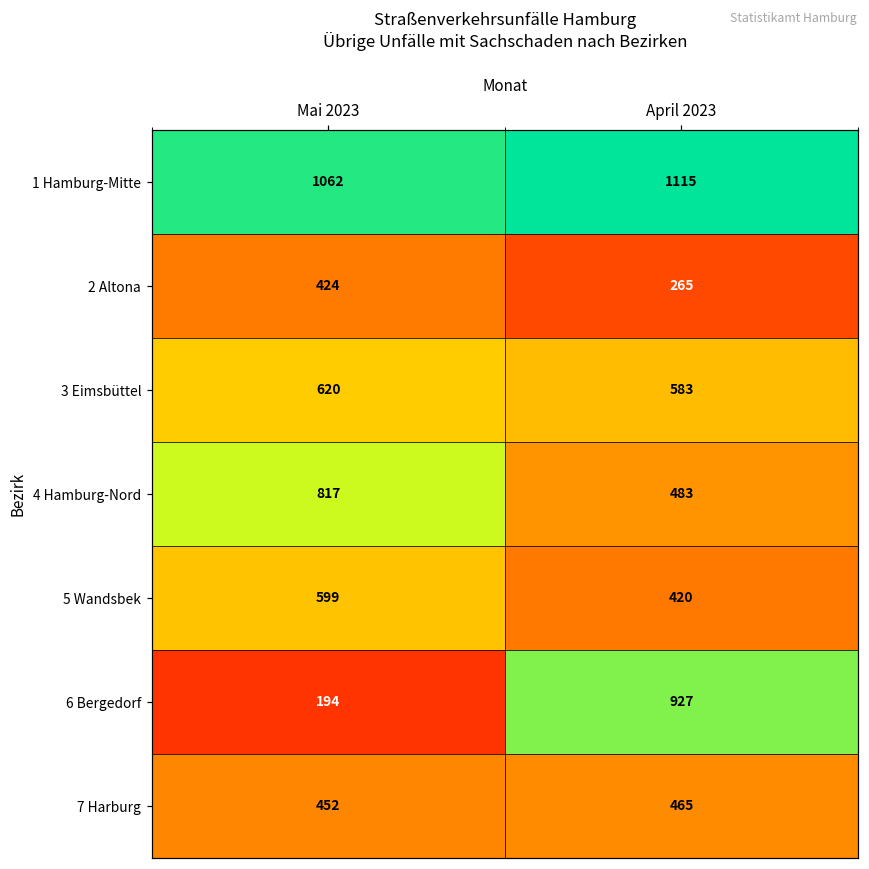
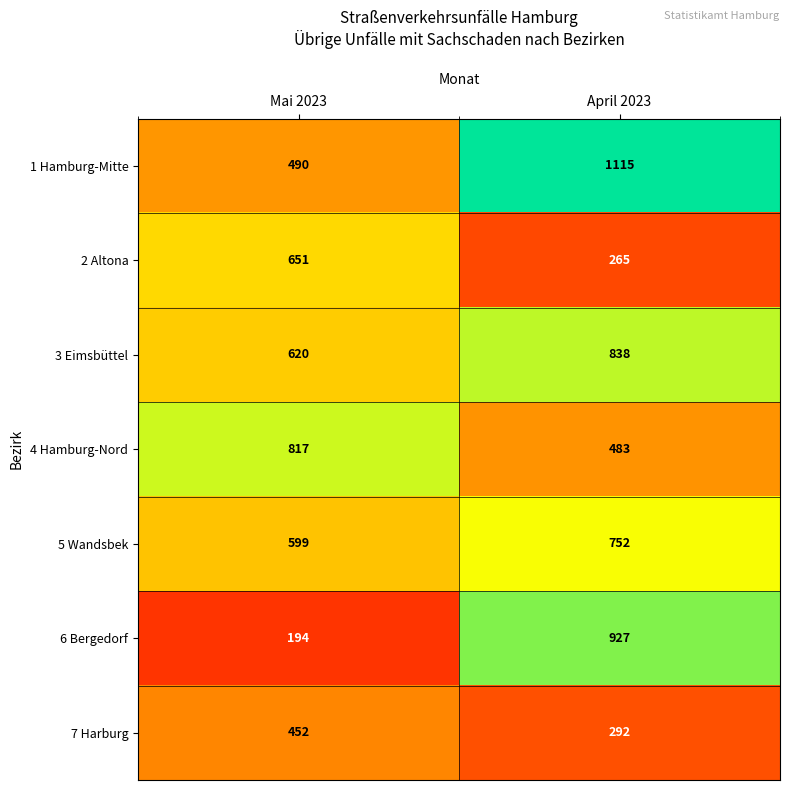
  {
    "1 Hamburg-Mitte": {
-     "Mai 2023": 1062,
+     "Mai 2023": 490,
      "April 2023": 1115
    },
    "2 Altona": {
-     "Mai 2023": 424,
+     "Mai 2023": 651,
      "April 2023": 265
    },
    "3 Eimsbüttel": {
      "Mai 2023": 620,
-     "April 2023": 583
+     "April 2023": 838
    },
    "4 Hamburg-Nord": {
      "Mai 2023": 817,
      "April 2023": 483
    },
    "5 Wandsbek": {
      "Mai 2023": 599,
-     "April 2023": 420
+     "April 2023": 752
    },
    "6 Bergedorf": {
      "Mai 2023": 194,
      "April 2023": 927
    },
    "7 Harburg": {
      "Mai 2023": 452,
-     "April 2023": 465
+     "April 2023": 292
    }
  }
